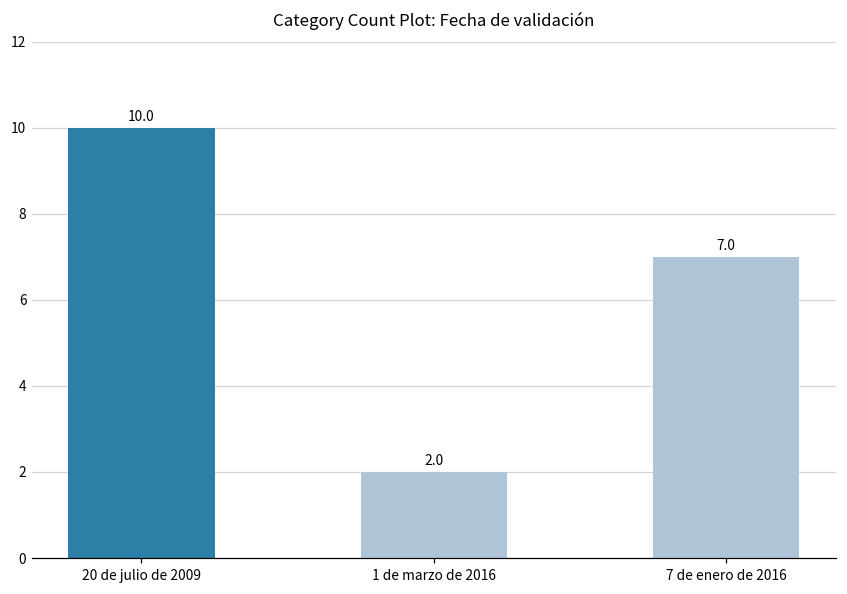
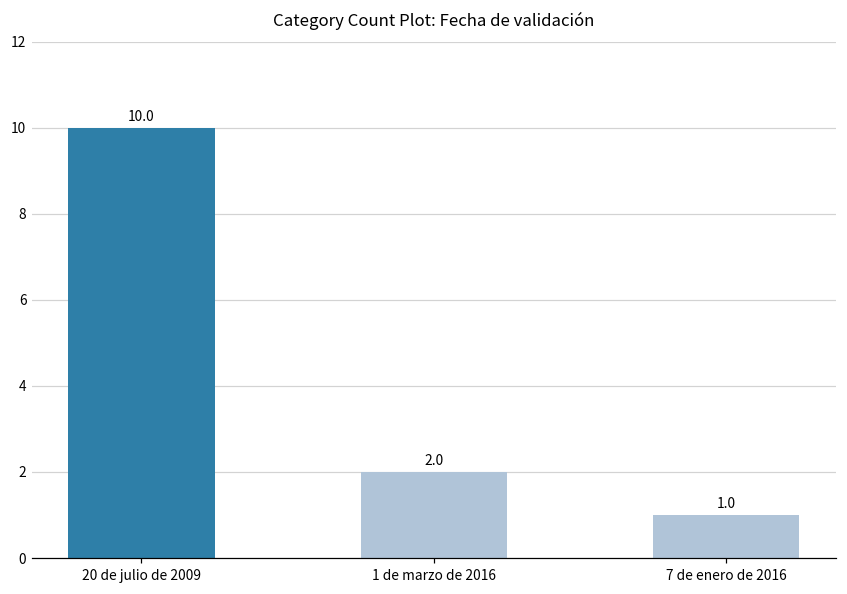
  {
    "20 de julio de 2009": 10.0,
    "1 de marzo de 2016": 2.0,
-   "7 de enero de 2016": 7.0
+   "7 de enero de 2016": 1.0
  }
